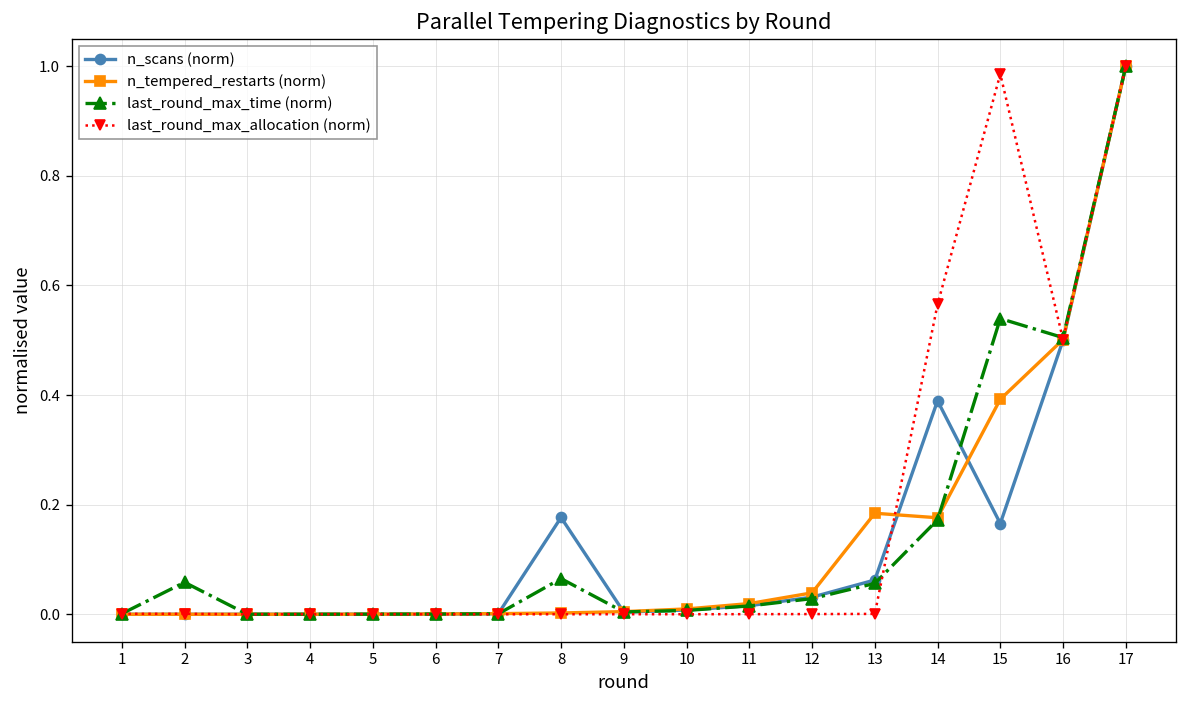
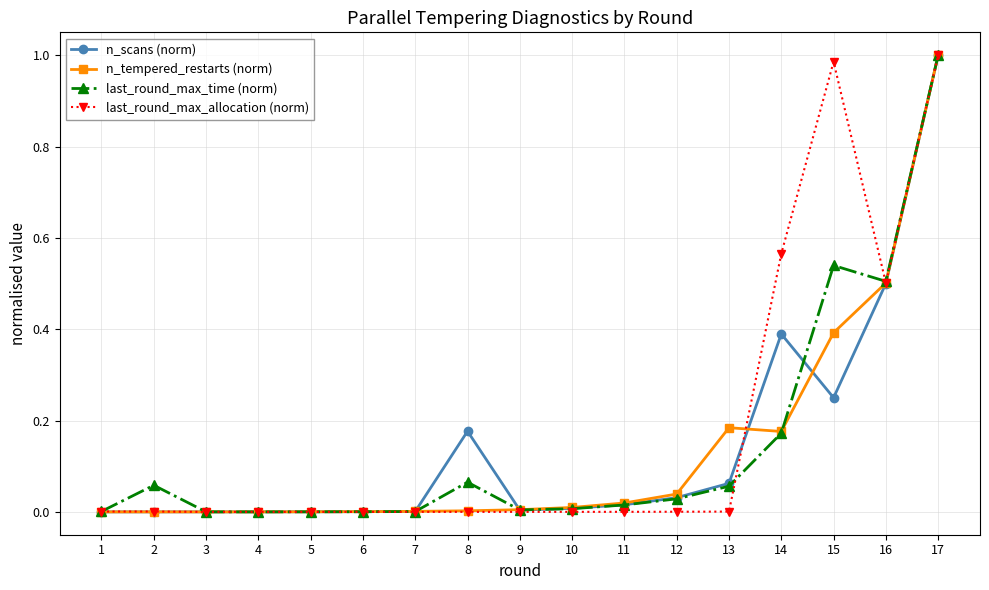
  {
    "n_scans (norm)": {
      "8": 0.18,
      "13": 0.06,
      "14": 0.39,
-     "15": 0.17
+     "15": 0.25
    },
    "n_tempered_restarts (norm)": {
      "12": 0.04,
      "13": 0.18,
      "15": 0.39
    },
    "last_round_max_time (norm)": {
      "2": 0.06,
      "8": 0.07,
      "13": 0.06,
      "15": 0.54
    },
    "last_round_max_allocation (norm)": {
      "10": 0.00,
      "11": 0.00,
      "12": 0.00,
      "13": 0.00,
      "14": 0.57,
      "15": 0.99
    }
  }
